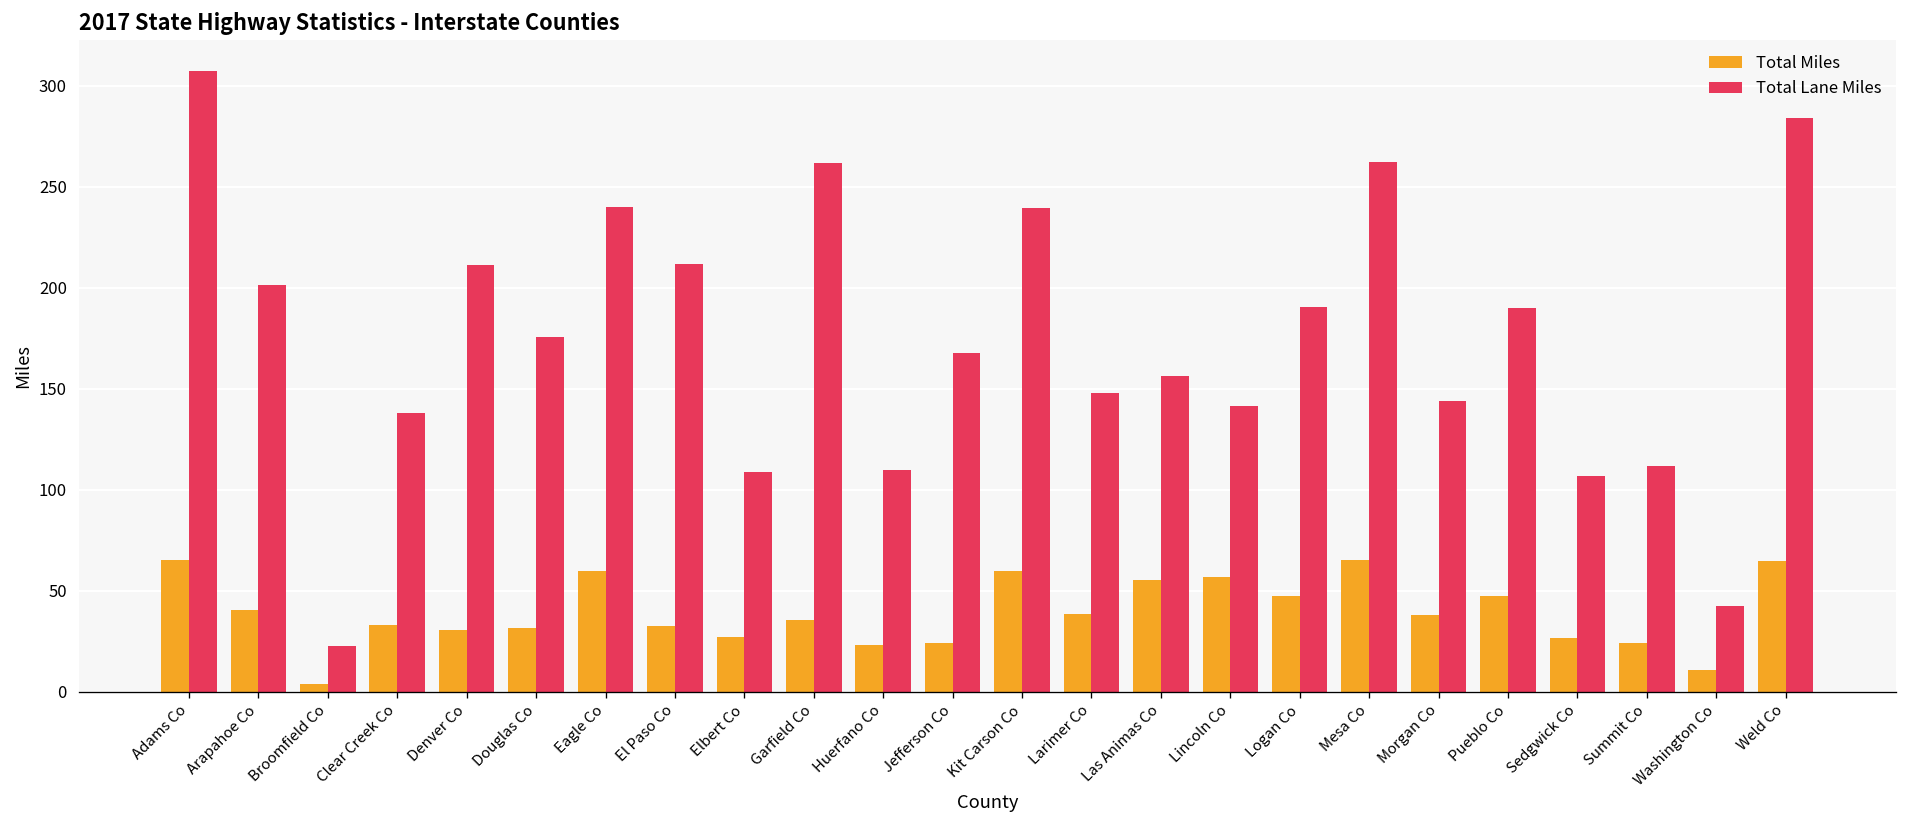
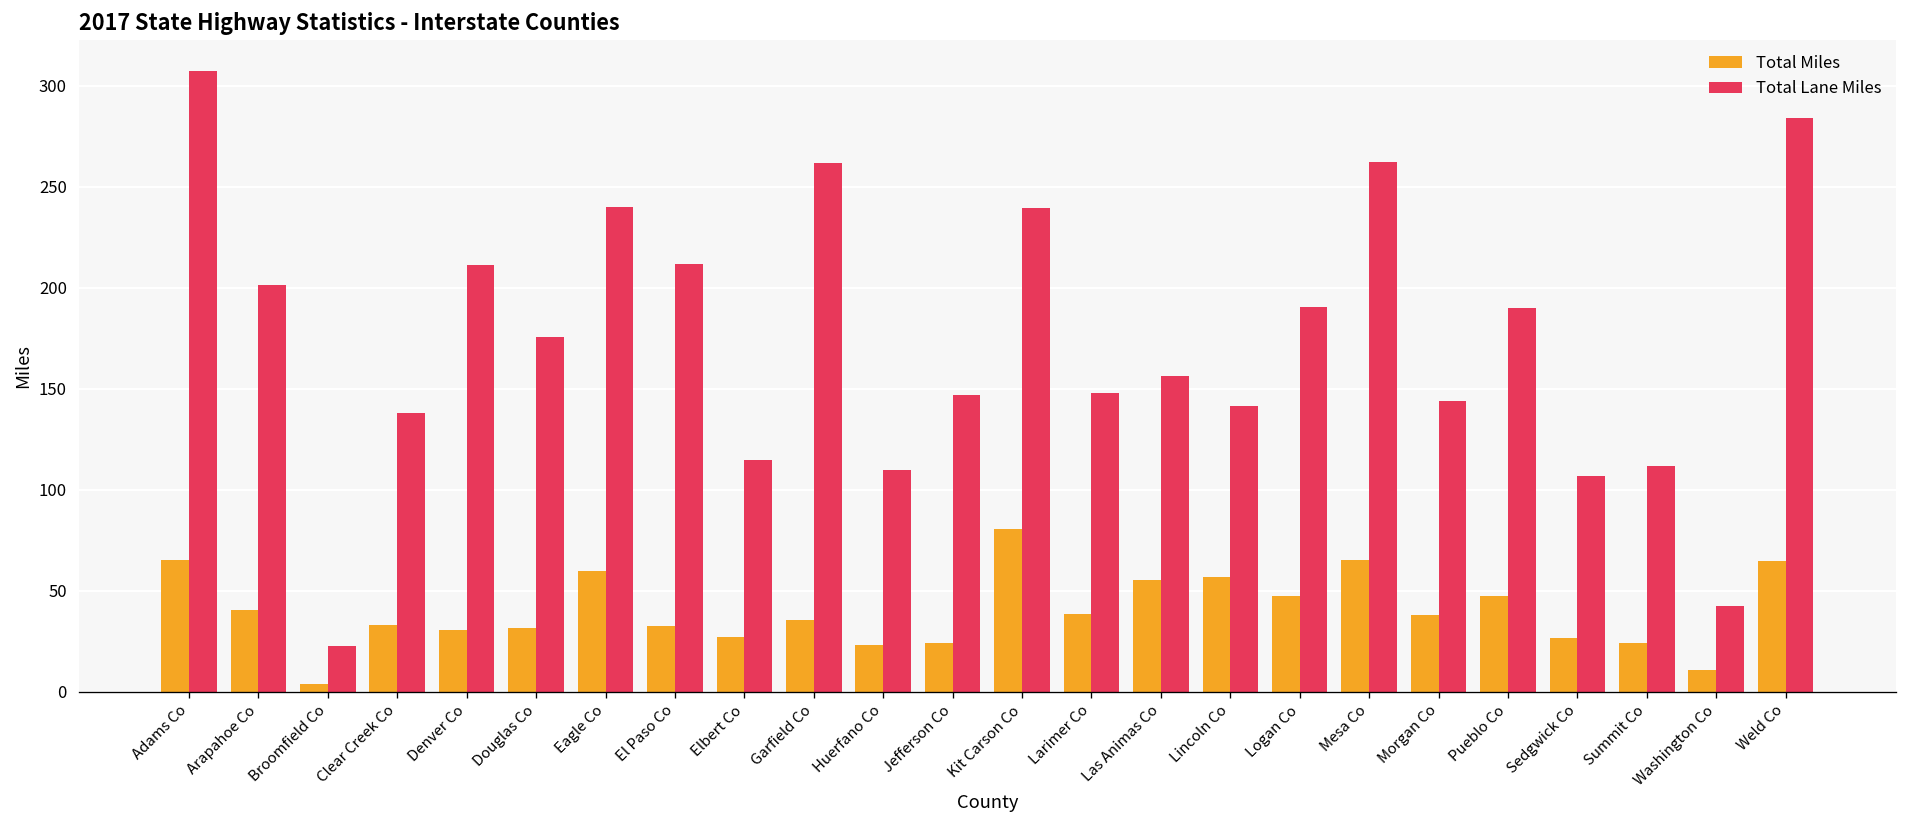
  {
    "Total Miles": {
      "Adams Co": 65,
      "Arapahoe Co": 40,
      "Broomfield Co": 4,
      "Clear Creek Co": 33,
      "Denver Co": 31,
      "Douglas Co": 32,
      "Eagle Co": 60,
      "El Paso Co": 33,
      "Elbert Co": 27,
      "Garfield Co": 36,
      "Huerfano Co": 23,
      "Jefferson Co": 24,
-     "Kit Carson Co": 60,
+     "Kit Carson Co": 81,
      "Larimer Co": 39,
      "Las Animas Co": 55,
      "Lincoln Co": 57,
      "Logan Co": 48,
      "Mesa Co": 66,
      "Morgan Co": 38,
      "Pueblo Co": 48,
      "Sedgwick Co": 27,
      "Summit Co": 24,
      "Washington Co": 11,
      "Weld Co": 65
    },
    "Total Lane Miles": {
      "Adams Co": 307,
      "Arapahoe Co": 202,
      "Broomfield Co": 23,
      "Clear Creek Co": 138,
      "Denver Co": 211,
      "Douglas Co": 176,
      "Eagle Co": 240,
      "El Paso Co": 212,
-     "Elbert Co": 109,
+     "Elbert Co": 115,
      "Garfield Co": 262,
      "Huerfano Co": 110,
-     "Jefferson Co": 168,
+     "Jefferson Co": 147,
      "Kit Carson Co": 240,
      "Larimer Co": 148,
      "Las Animas Co": 156,
      "Lincoln Co": 142,
      "Logan Co": 190,
      "Mesa Co": 262,
      "Morgan Co": 144,
      "Pueblo Co": 190,
      "Sedgwick Co": 107,
      "Summit Co": 112,
      "Washington Co": 43,
      "Weld Co": 284
    }
  }
